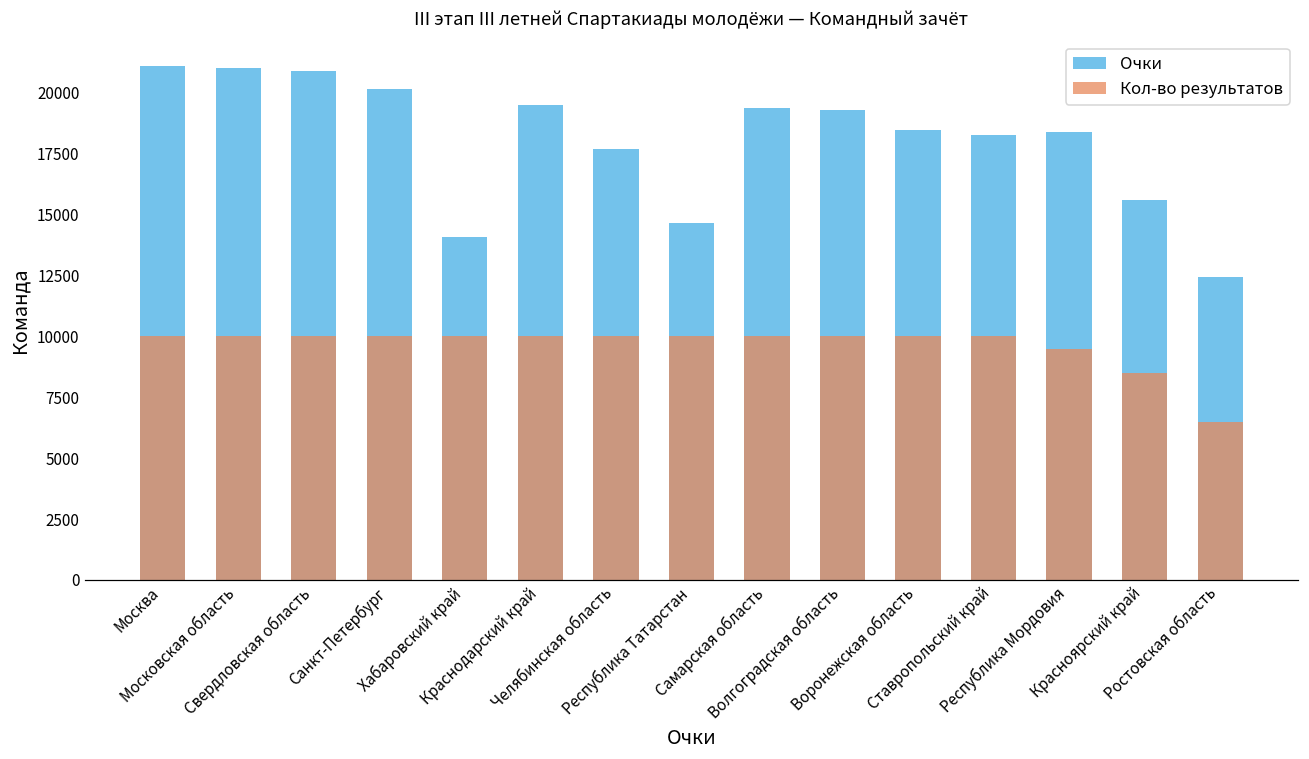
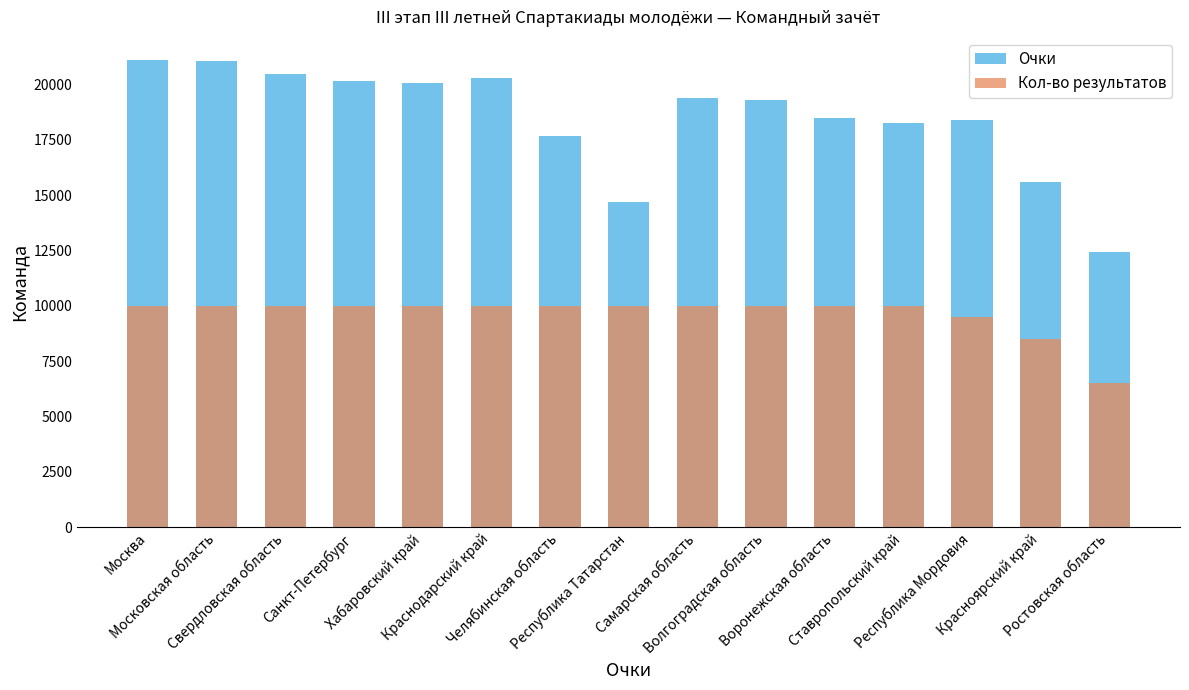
  {
    "Очки": {
      "Москва": 21100,
      "Московская область": 21000,
-     "Свердловская область": 20900,
+     "Свердловская область": 20500,
      "Санкт-Петербург": 20200,
-     "Хабаровский край": 14100,
-     "Краснодарский край": 19500,
+     "Хабаровский край": 20100,
+     "Краснодарский край": 20300,
      "Челябинская область": 17700,
      "Республика Татарстан": 14700,
      "Самарская область": 19400,
      "Волгоградская область": 19300,
      "Воронежская область": 18500,
      "Ставропольский край": 18300,
      "Республика Мордовия": 18400,
      "Красноярский край": 15600,
      "Ростовская область": 12400
    }
  }
